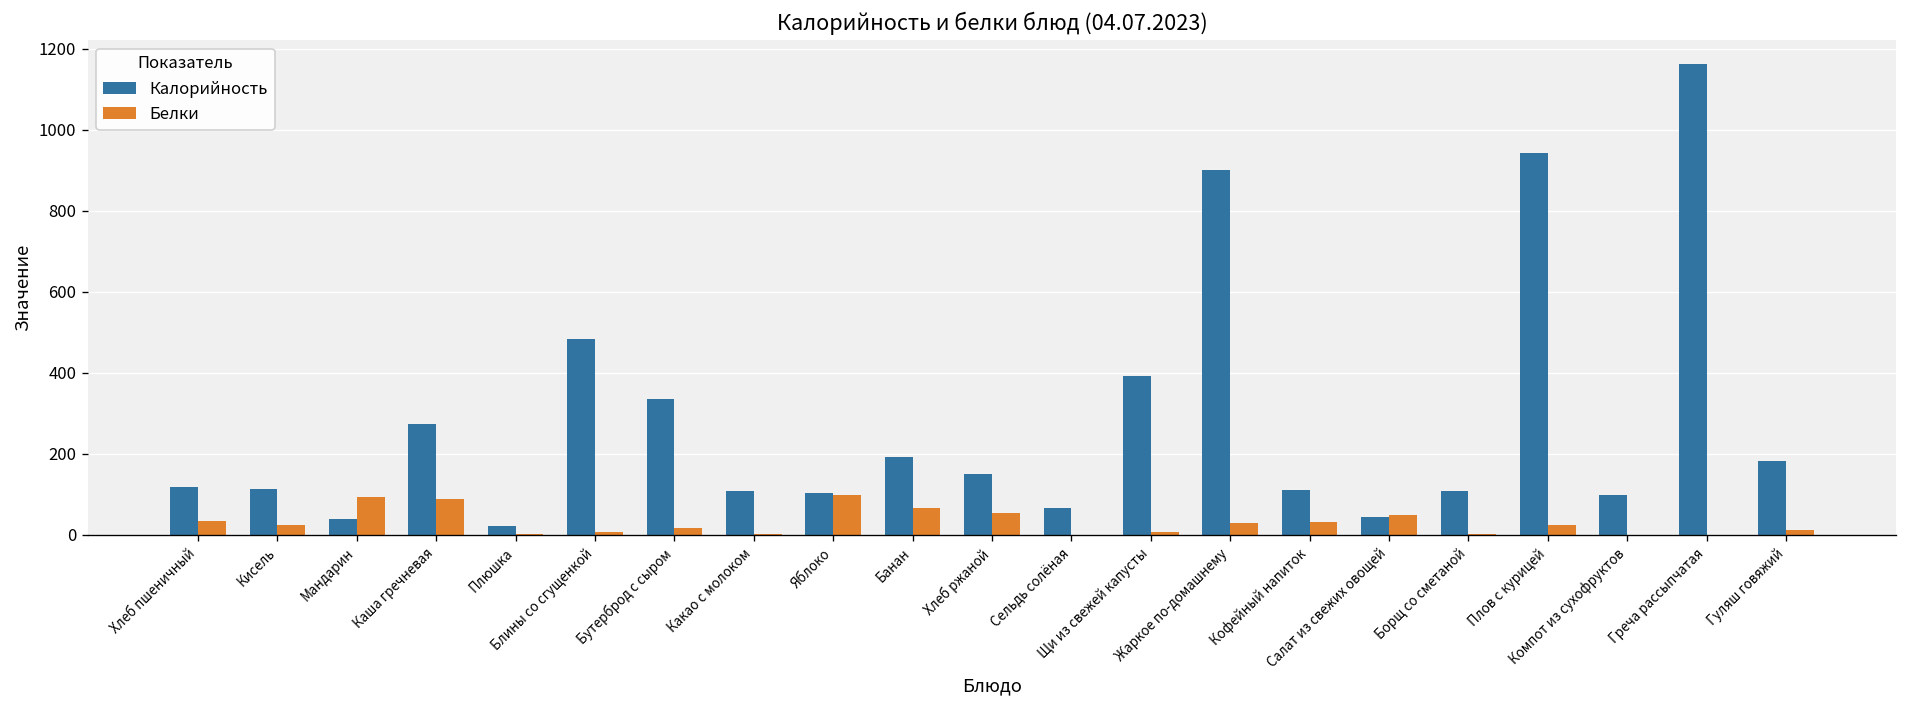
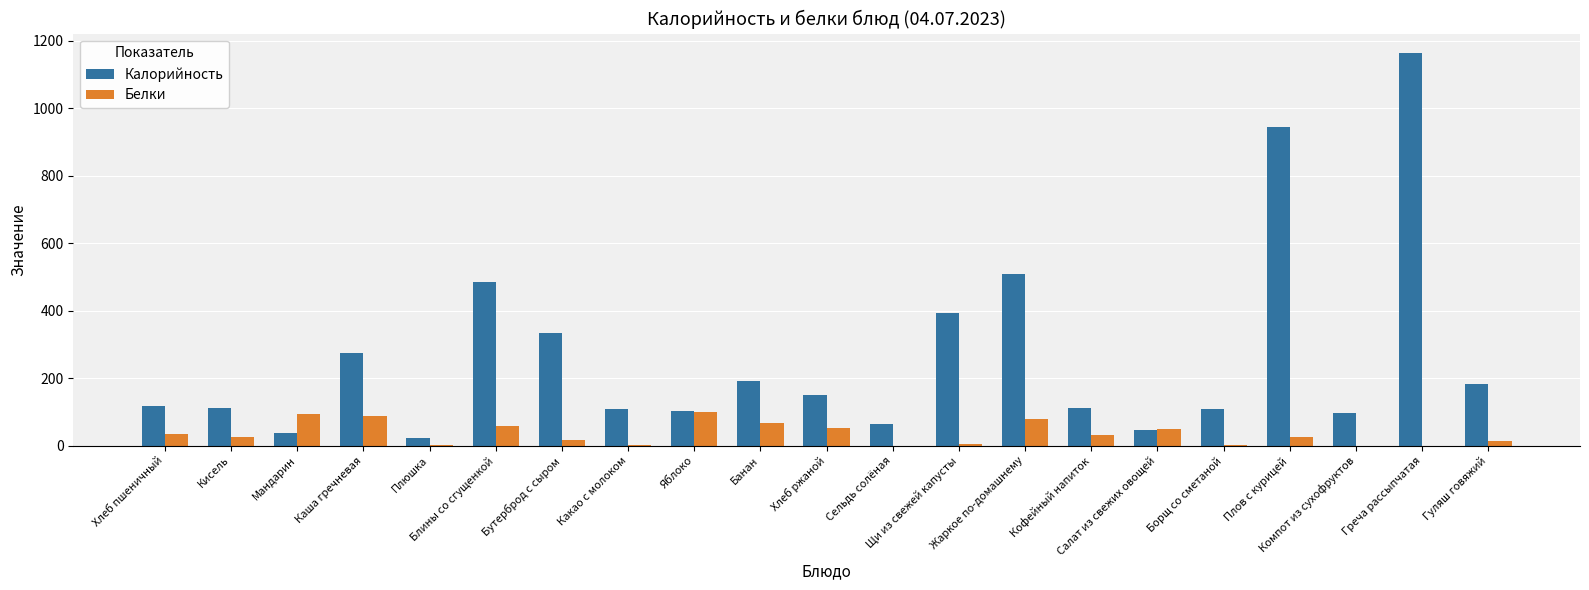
  {
    "Калорийность": {
      "Хлеб пшеничный": 120,
      "Кисель": 110,
      "Мандарин": 40,
      "Каша гречневая": 270,
      "Плюшка": 20,
      "Блины со сгущенкой": 480,
      "Бутерброд с сыром": 340,
      "Какао с молоком": 110,
      "Яблоко": 100,
      "Банан": 190,
      "Хлеб ржаной": 150,
      "Сельдь солёная": 70,
      "Щи из свежей капусты": 390,
-     "Жаркое по-домашнему": 900,
+     "Жаркое по-домашнему": 510,
      "Кофейный напиток": 110,
      "Салат из свежих овощей": 50,
      "Борщ со сметаной": 110,
      "Плов с курицей": 940,
      "Компот из сухофруктов": 100,
      "Греча рассыпчатая": 1160,
      "Гуляш говяжий": 180
    },
    "Белки": {
      "Хлеб пшеничный": 30,
      "Кисель": 30,
      "Мандарин": 90,
      "Каша гречневая": 90,
-     "Блины со сгущенкой": 10,
+     "Блины со сгущенкой": 60,
      "Бутерброд с сыром": 20,
      "Яблоко": 100,
      "Банан": 70,
      "Хлеб ржаной": 50,
      "Сельдь солёная": 0,
-     "Жаркое по-домашнему": 30,
+     "Жаркое по-домашнему": 80,
      "Кофейный напиток": 30,
      "Салат из свежих овощей": 50,
      "Плов с курицей": 30,
      "Компот из сухофруктов": 0,
      "Греча рассыпчатая": 0,
      "Гуляш говяжий": 10
    }
  }
